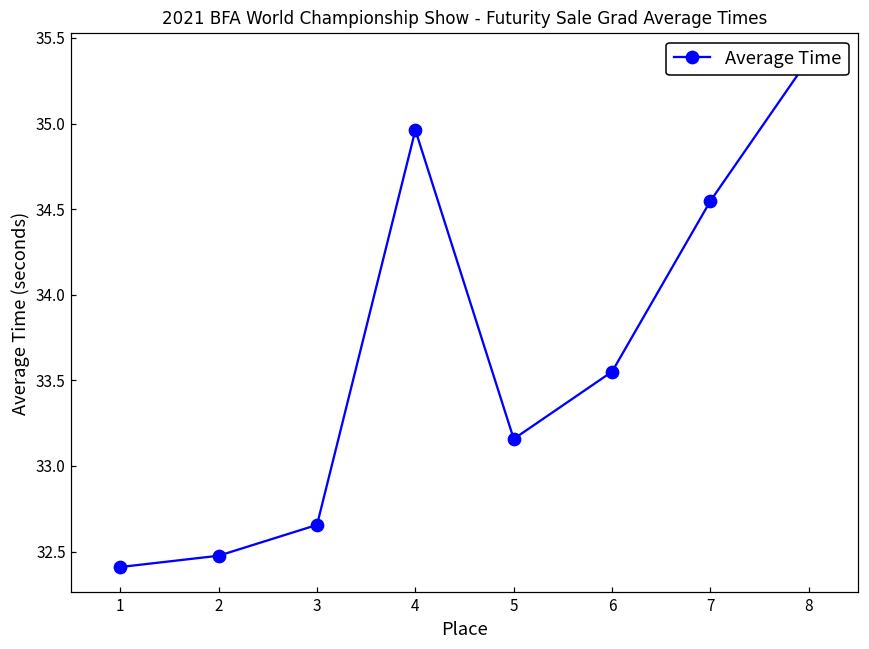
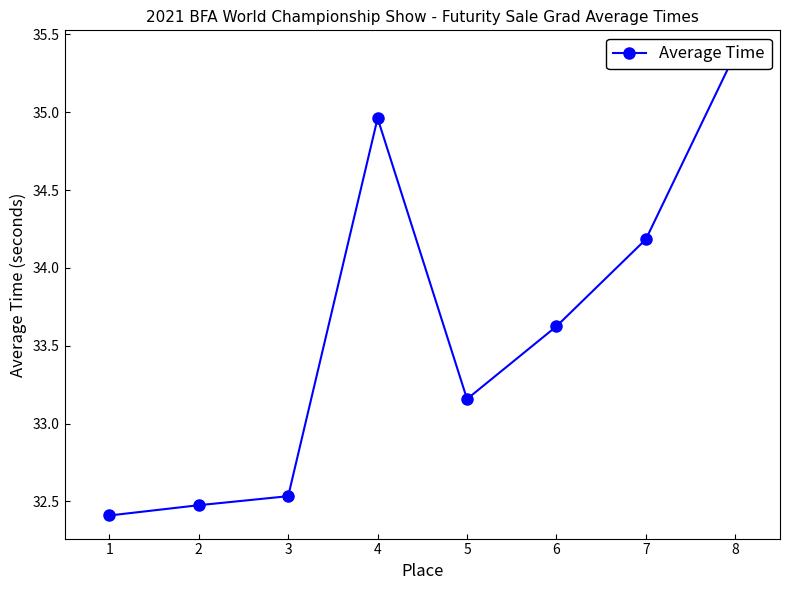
  {
    "1": 32.41,
    "2": 32.48,
-   "3": 32.66,
+   "3": 32.53,
    "4": 34.96,
    "5": 33.16,
-   "6": 33.55,
-   "7": 34.55
+   "6": 33.63,
+   "7": 34.18
  }
